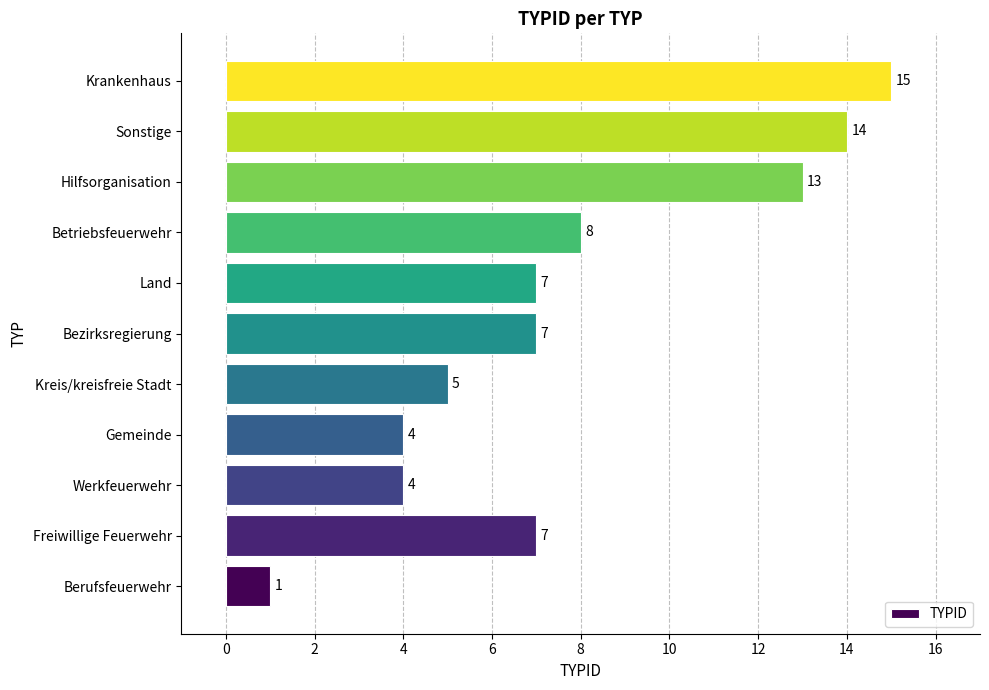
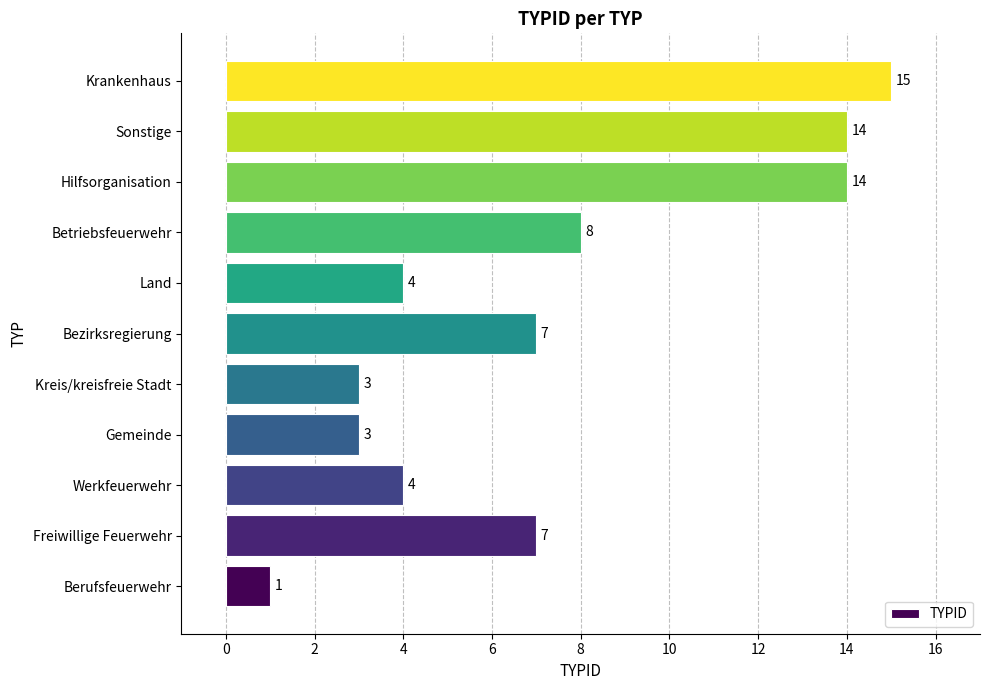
  {
    "Krankenhaus": 15,
    "Sonstige": 14,
-   "Hilfsorganisation": 13,
+   "Hilfsorganisation": 14,
    "Betriebsfeuerwehr": 8,
-   "Land": 7,
+   "Land": 4,
    "Bezirksregierung": 7,
-   "Kreis/kreisfreie Stadt": 5,
-   "Gemeinde": 4,
+   "Kreis/kreisfreie Stadt": 3,
+   "Gemeinde": 3,
    "Werkfeuerwehr": 4,
    "Freiwillige Feuerwehr": 7,
    "Berufsfeuerwehr": 1
  }
